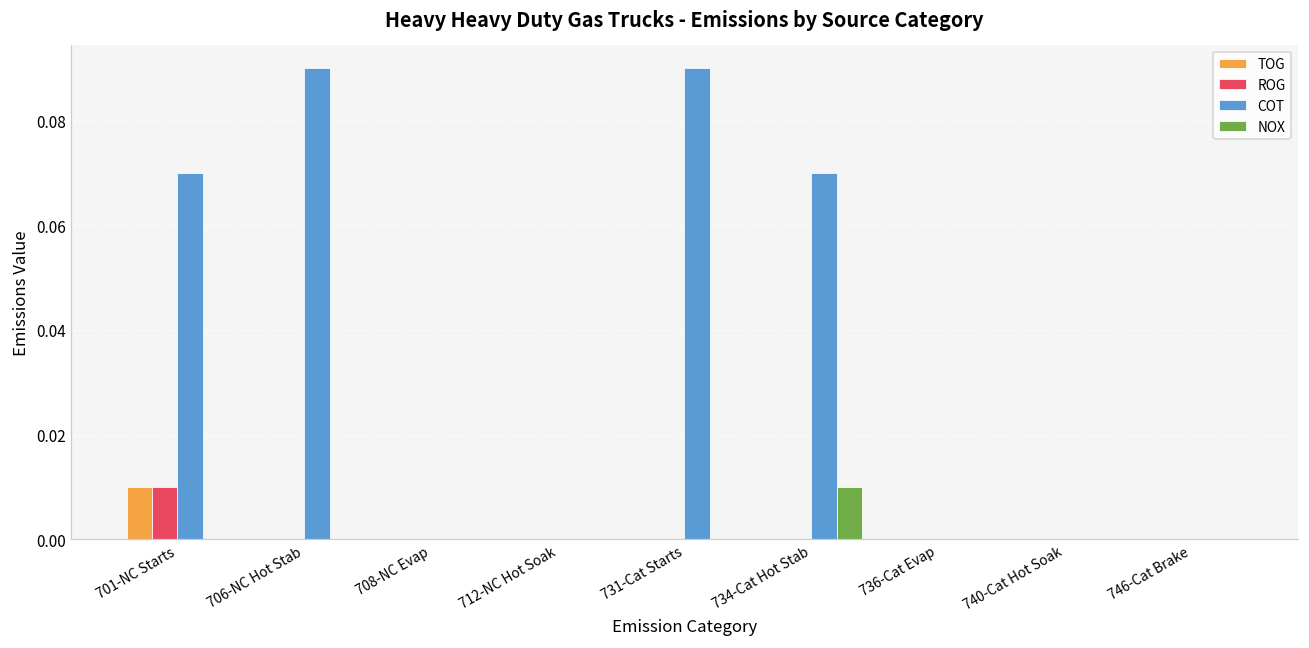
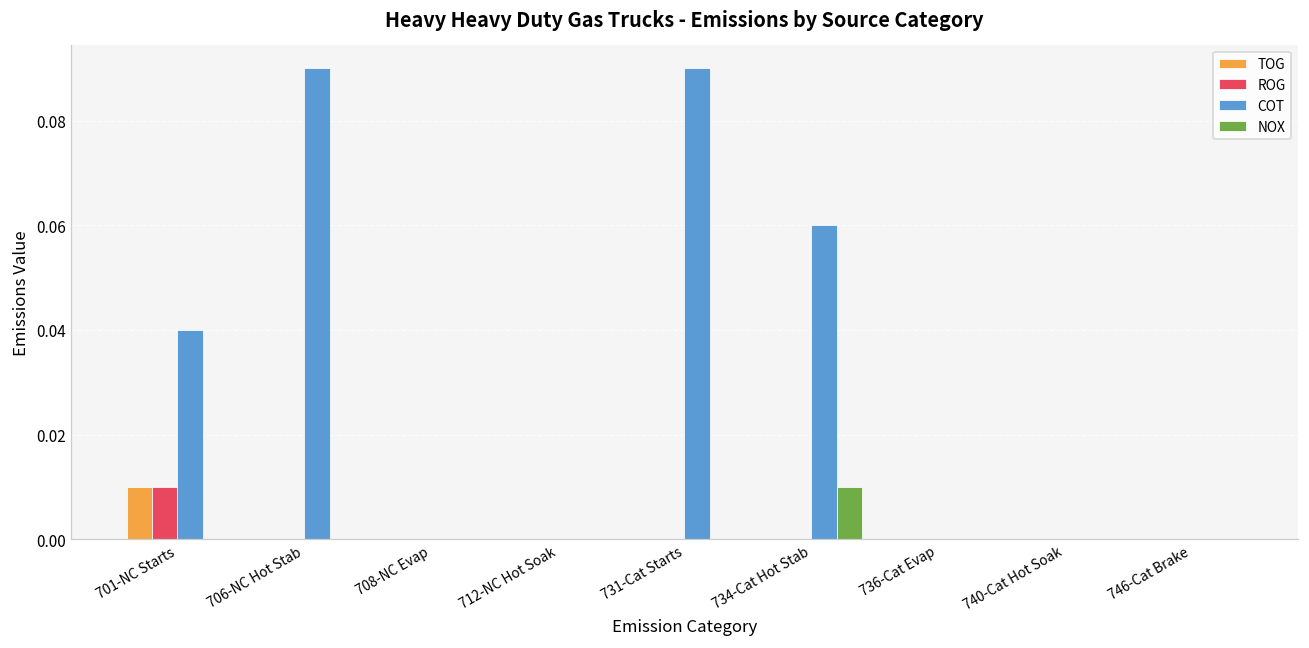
  {
    "TOG": {
      "701-NC Starts": 0.01,
      "706-NC Hot Stab": 0.00,
      "708-NC Evap": 0.00,
      "712-NC Hot Soak": 0.00,
      "731-Cat Starts": 0.00,
      "734-Cat Hot Stab": 0.00,
      "736-Cat Evap": 0.00,
      "740-Cat Hot Soak": 0.00,
      "746-Cat Brake": 0.00
    },
    "ROG": {
      "701-NC Starts": 0.01,
      "706-NC Hot Stab": 0.00,
      "708-NC Evap": 0.00,
      "712-NC Hot Soak": 0.00,
      "731-Cat Starts": 0.00,
      "734-Cat Hot Stab": 0.00,
      "736-Cat Evap": 0.00,
      "740-Cat Hot Soak": 0.00,
      "746-Cat Brake": 0.00
    },
    "COT": {
-     "701-NC Starts": 0.07,
+     "701-NC Starts": 0.04,
      "706-NC Hot Stab": 0.09,
      "708-NC Evap": 0.00,
      "712-NC Hot Soak": 0.00,
      "731-Cat Starts": 0.09,
-     "734-Cat Hot Stab": 0.07,
+     "734-Cat Hot Stab": 0.06,
      "736-Cat Evap": 0.00,
      "740-Cat Hot Soak": 0.00,
      "746-Cat Brake": 0.00
    },
    "NOX": {
      "701-NC Starts": 0.00,
      "706-NC Hot Stab": 0.00,
      "708-NC Evap": 0.00,
      "712-NC Hot Soak": 0.00,
      "731-Cat Starts": 0.00,
      "734-Cat Hot Stab": 0.01,
      "736-Cat Evap": 0.00,
      "740-Cat Hot Soak": 0.00,
      "746-Cat Brake": 0.00
    }
  }
